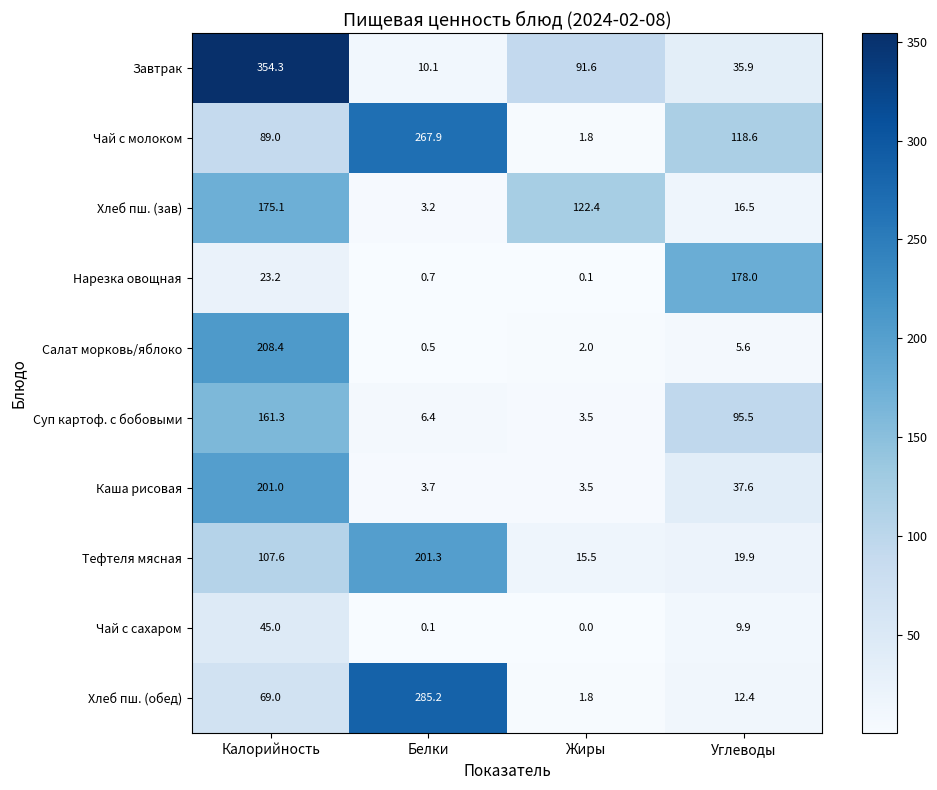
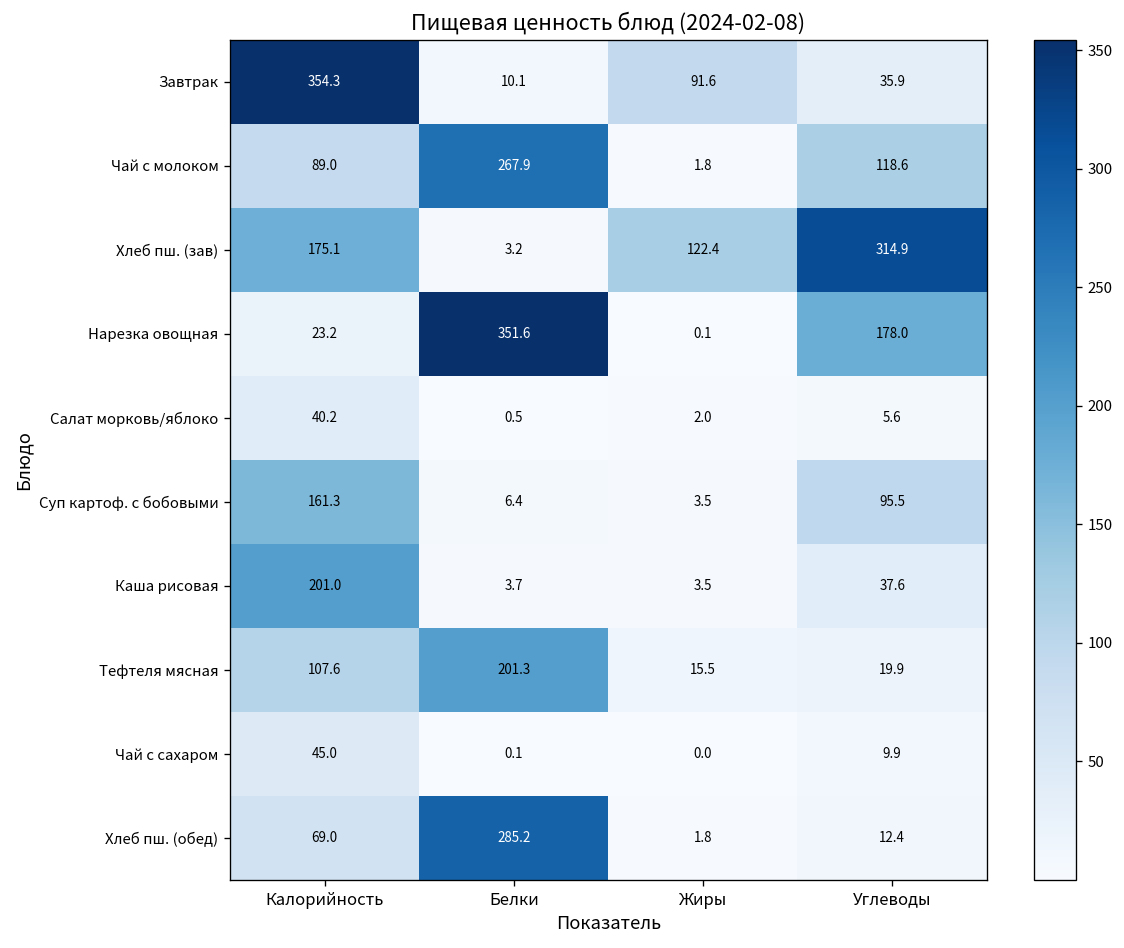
  {
    "Завтрак": {
      "Калорийность": 354.3,
      "Белки": 10.1,
      "Жиры": 91.6,
      "Углеводы": 35.9
    },
    "Чай с молоком": {
      "Калорийность": 89.0,
      "Белки": 267.9,
      "Жиры": 1.8,
      "Углеводы": 118.6
    },
    "Хлеб пш. (зав)": {
      "Калорийность": 175.1,
      "Белки": 3.2,
      "Жиры": 122.4,
-     "Углеводы": 16.5
+     "Углеводы": 314.9
    },
    "Нарезка овощная": {
      "Калорийность": 23.2,
-     "Белки": 0.7,
+     "Белки": 351.6,
      "Жиры": 0.1,
      "Углеводы": 178.0
    },
    "Салат морковь/яблоко": {
-     "Калорийность": 208.4,
+     "Калорийность": 40.2,
      "Белки": 0.5,
      "Жиры": 2.0,
      "Углеводы": 5.6
    },
    "Суп картоф. с бобовыми": {
      "Калорийность": 161.3,
      "Белки": 6.4,
      "Жиры": 3.5,
      "Углеводы": 95.5
    },
    "Каша рисовая": {
      "Калорийность": 201.0,
      "Белки": 3.7,
      "Жиры": 3.5,
      "Углеводы": 37.6
    },
    "Тефтеля мясная": {
      "Калорийность": 107.6,
      "Белки": 201.3,
      "Жиры": 15.5,
      "Углеводы": 19.9
    },
    "Чай с сахаром": {
      "Калорийность": 45.0,
      "Белки": 0.1,
      "Жиры": 0.0,
      "Углеводы": 9.9
    },
    "Хлеб пш. (обед)": {
      "Калорийность": 69.0,
      "Белки": 285.2,
      "Жиры": 1.8,
      "Углеводы": 12.4
    }
  }
